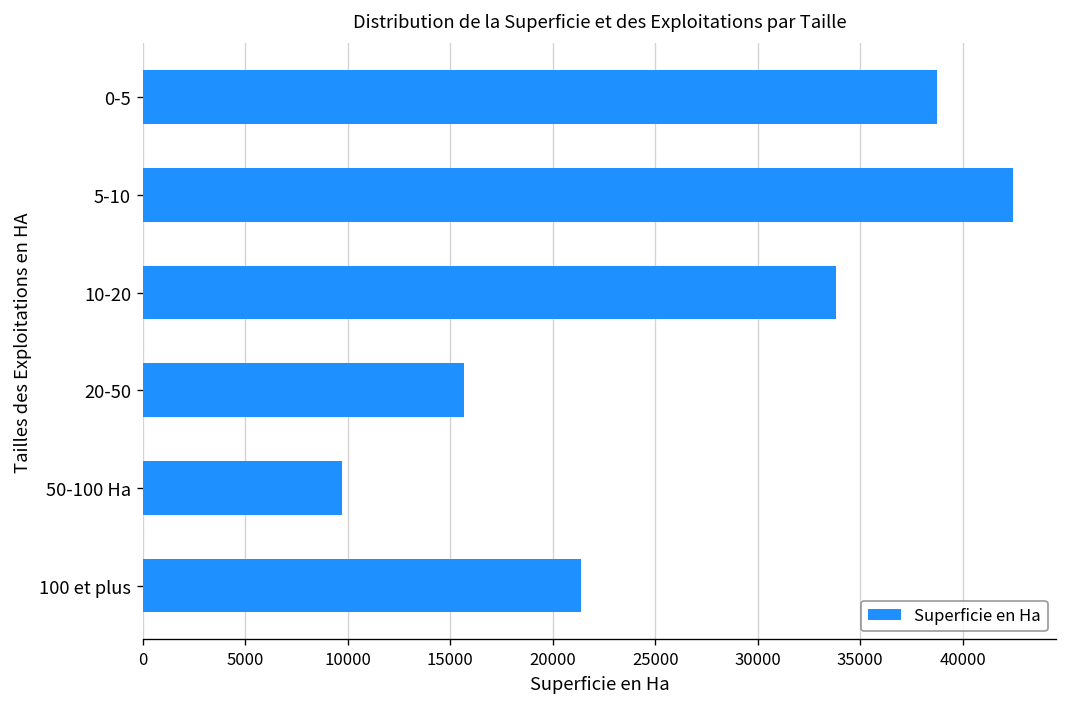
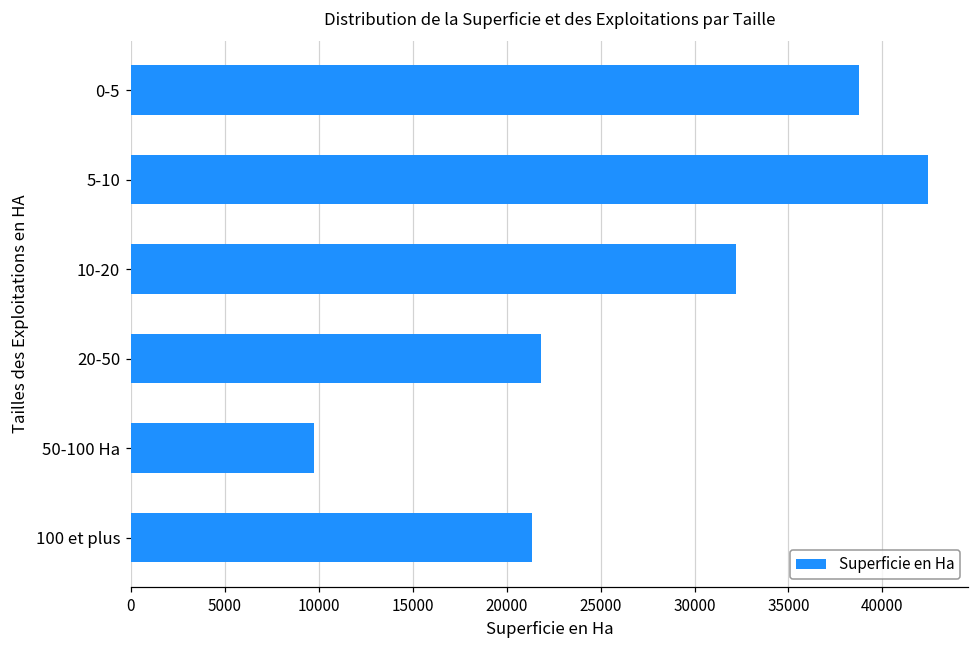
  {
    "0-5": 38700,
    "5-10": 42400,
-   "10-20": 33800,
-   "20-50": 15700,
+   "10-20": 32200,
+   "20-50": 21800,
    "50-100 Ha": 9700,
    "100 et plus": 21400
  }
